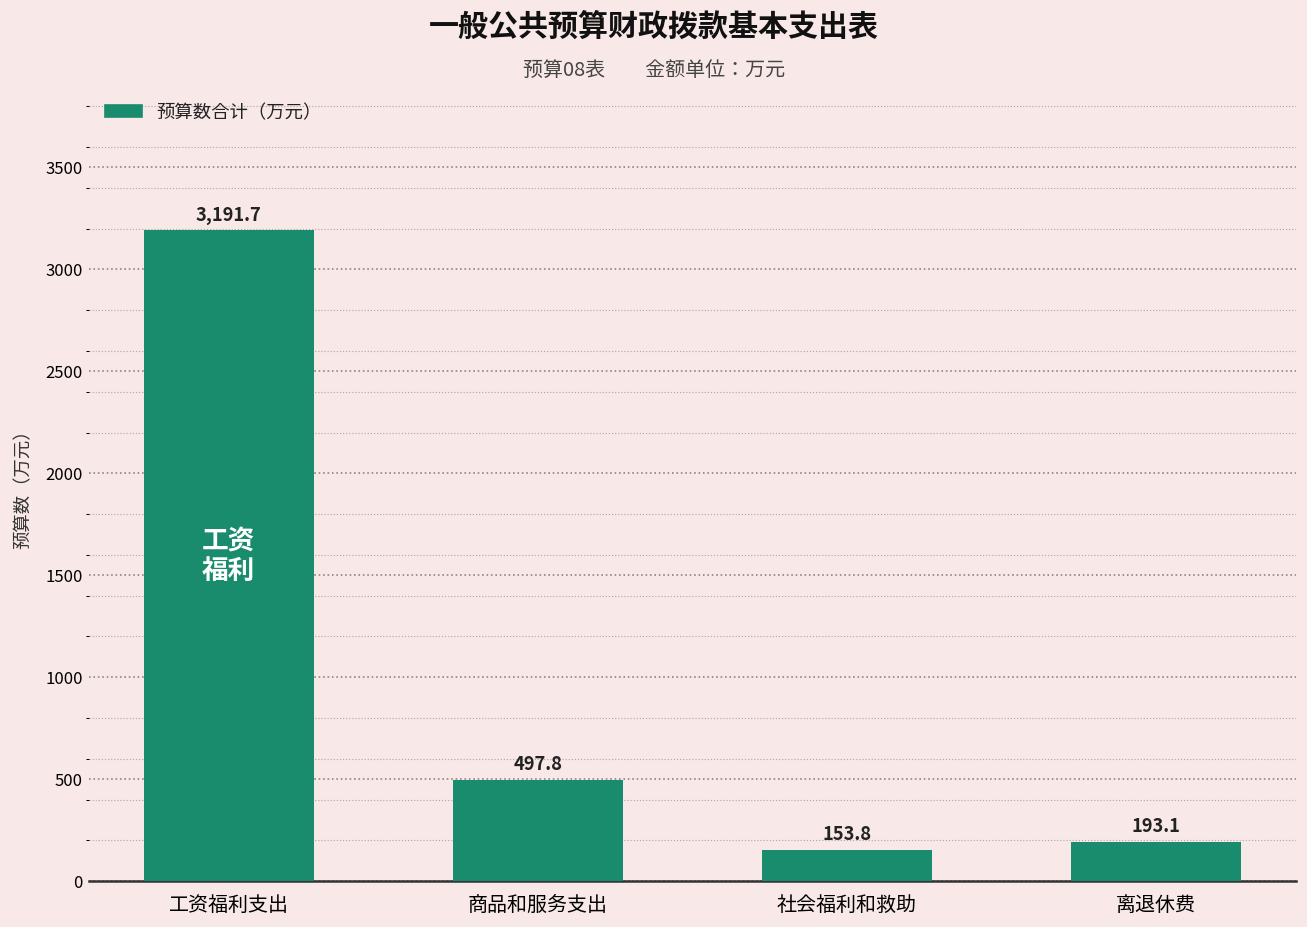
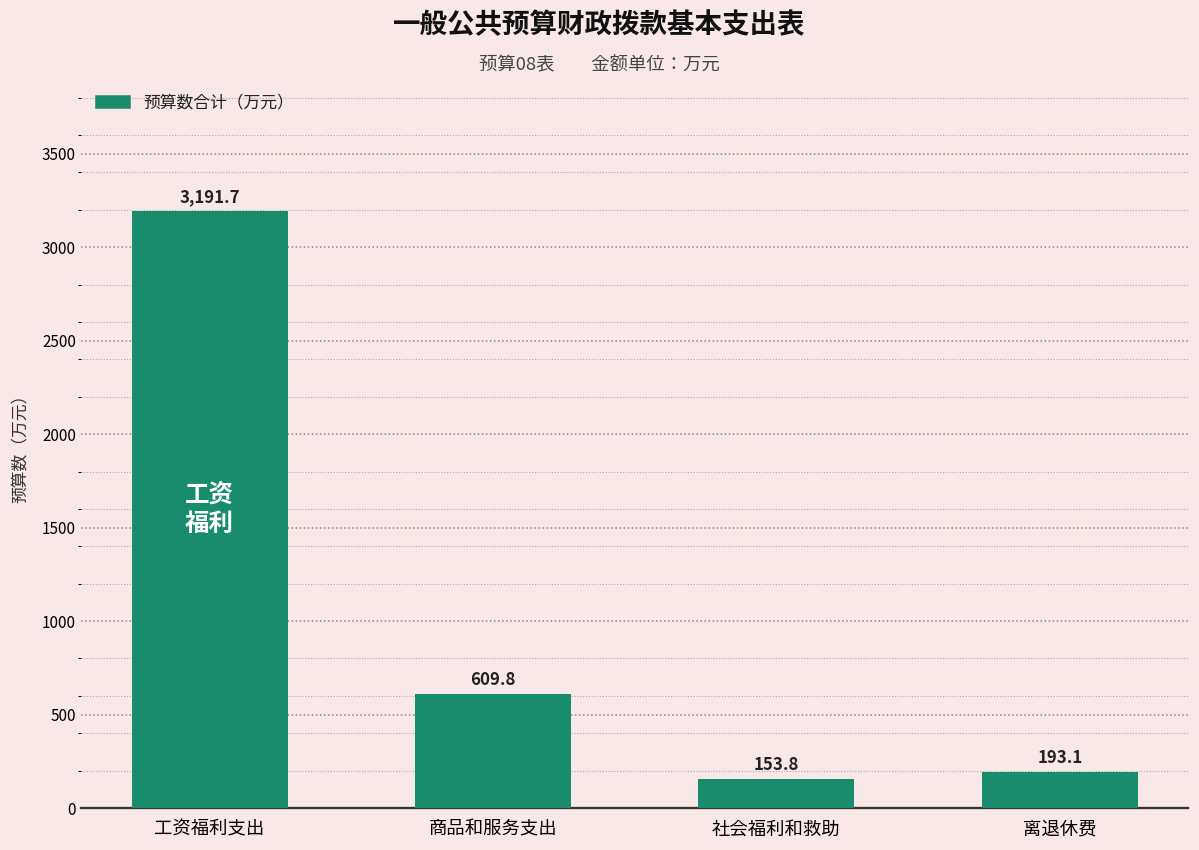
  {
    "工资福利支出": "3,191.7",
-   "商品和服务支出": "497.8",
+   "商品和服务支出": "609.8",
    "社会福利和救助": "153.8",
    "离退休费": "193.1"
  }
